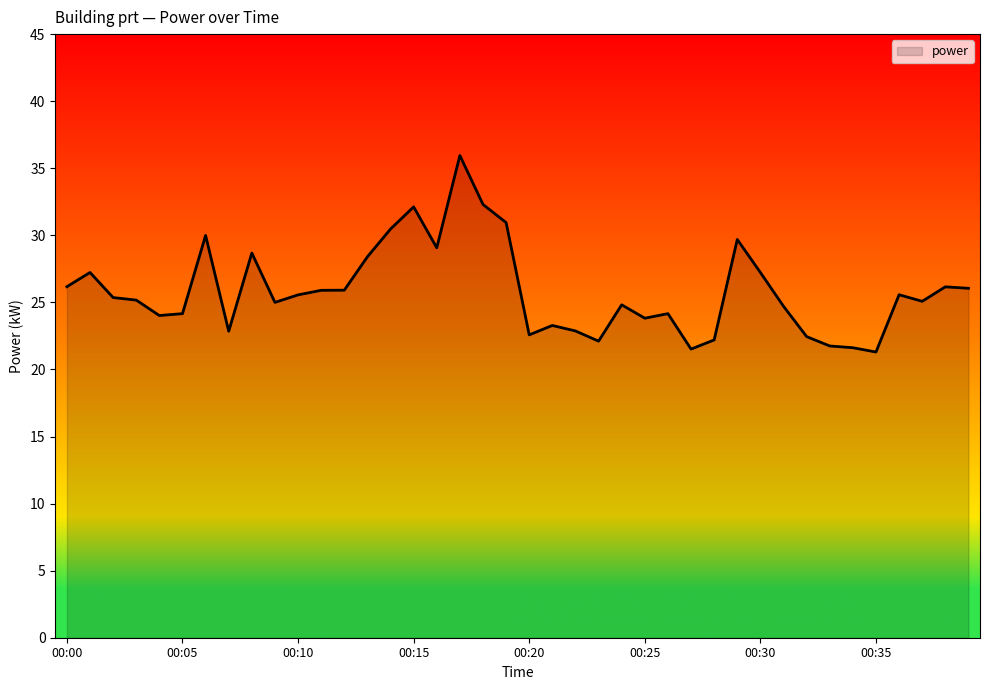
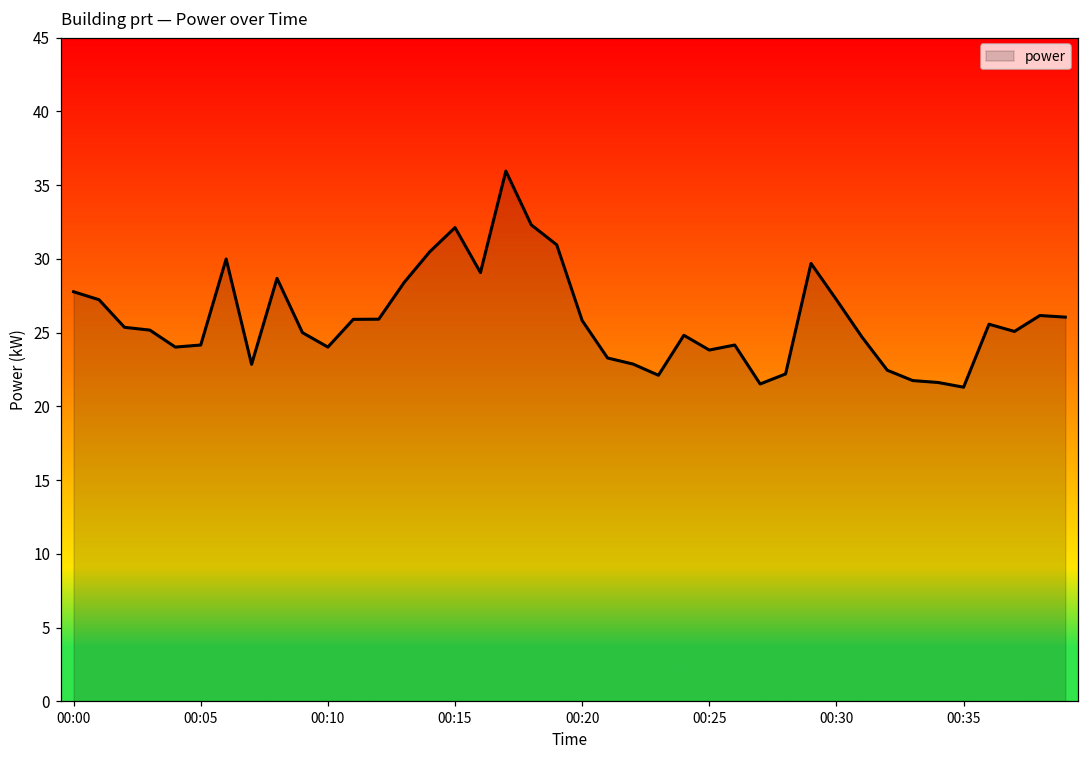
  {
-   "00:00": 26.2,
+   "00:00": 27.8,
    "00:05": 24.2,
-   "00:10": 25.6,
+   "00:10": 24.0,
    "00:15": 32.1,
-   "00:20": 22.6,
+   "00:20": 25.8,
    "00:25": 23.8,
    "00:30": 27.2,
    "00:35": 21.3
  }
